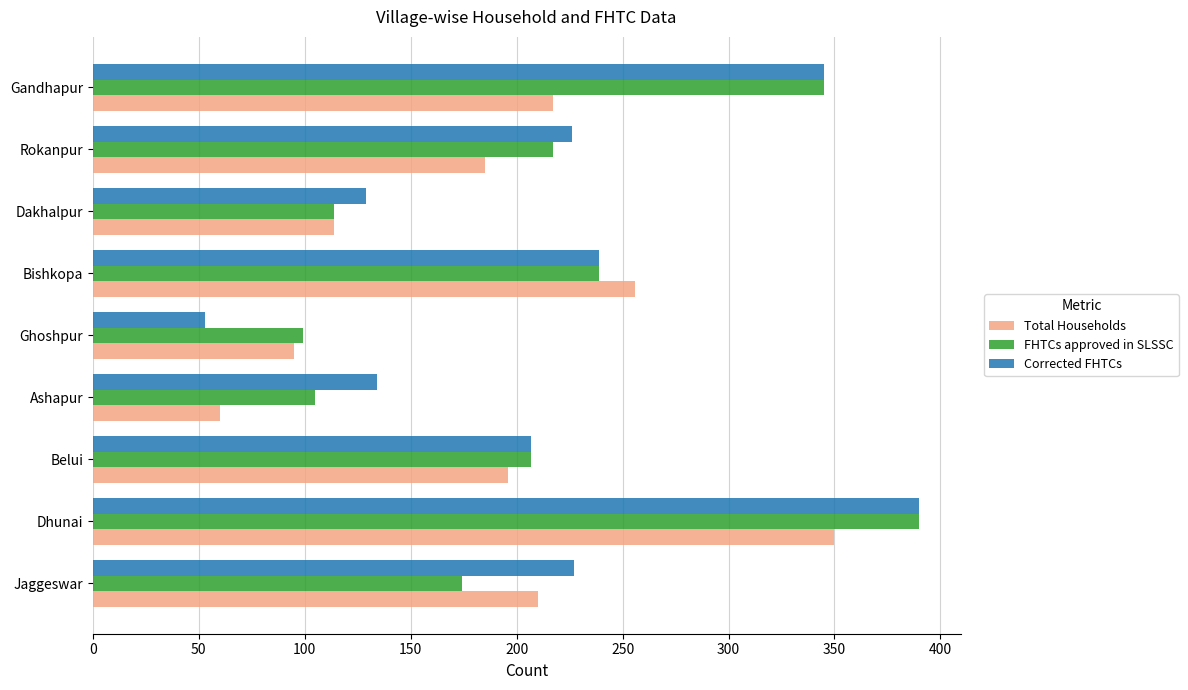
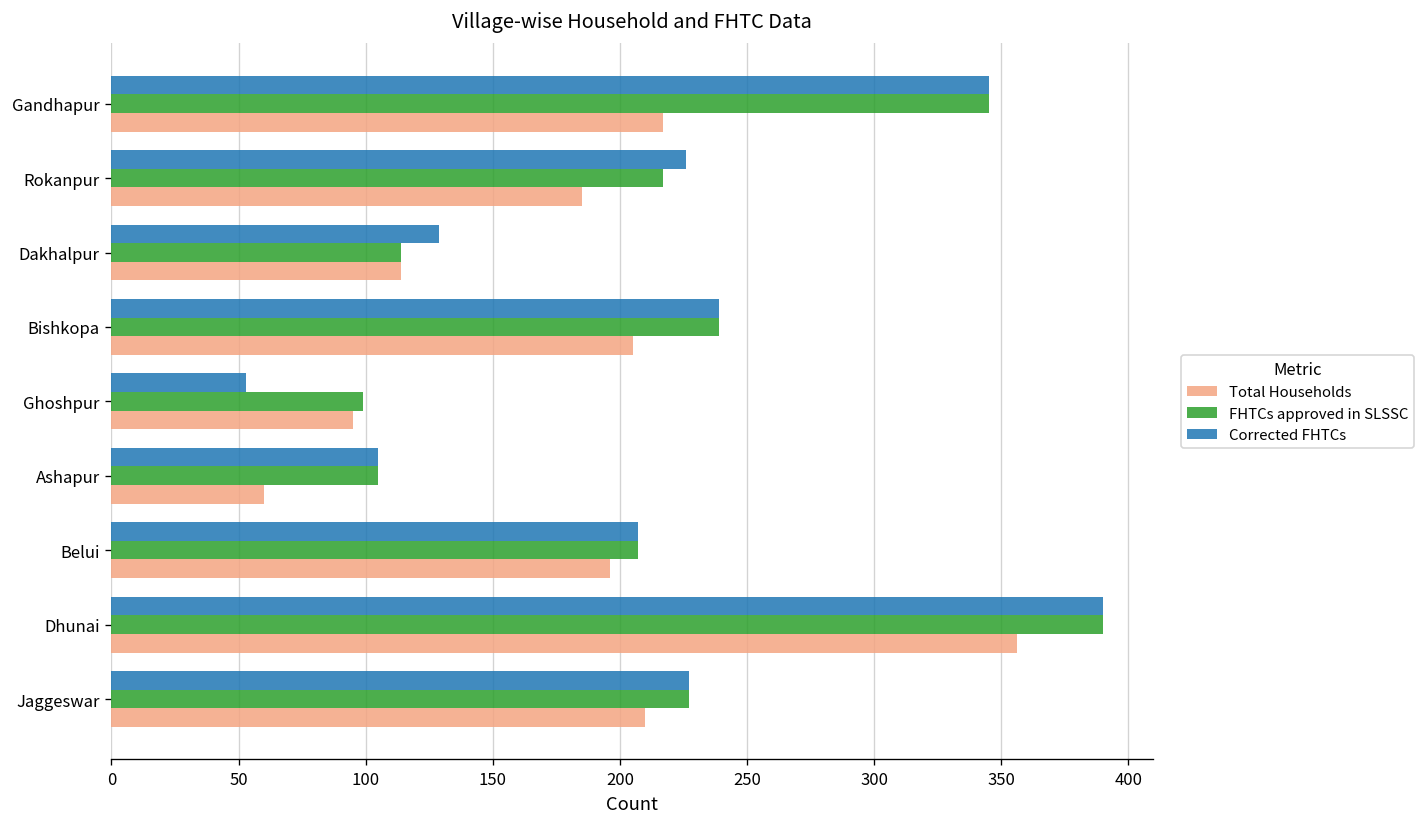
  {
    "Total Households": {
      "Gandhapur": 217,
      "Rokanpur": 185,
      "Dakhalpur": 114,
-     "Bishkopa": 256,
+     "Bishkopa": 205,
      "Ghoshpur": 95,
      "Ashapur": 60,
      "Belui": 196,
-     "Dhunai": 350,
+     "Dhunai": 356,
      "Jaggeswar": 210
    },
    "FHTCs approved in SLSSC": {
      "Gandhapur": 345,
      "Rokanpur": 217,
      "Dakhalpur": 114,
      "Bishkopa": 239,
      "Ghoshpur": 99,
      "Ashapur": 105,
      "Belui": 207,
      "Dhunai": 390,
-     "Jaggeswar": 174
+     "Jaggeswar": 227
    },
    "Corrected FHTCs": {
      "Gandhapur": 345,
      "Rokanpur": 226,
      "Dakhalpur": 129,
      "Bishkopa": 239,
      "Ghoshpur": 53,
-     "Ashapur": 134,
+     "Ashapur": 105,
      "Belui": 207,
      "Dhunai": 390,
      "Jaggeswar": 227
    }
  }
